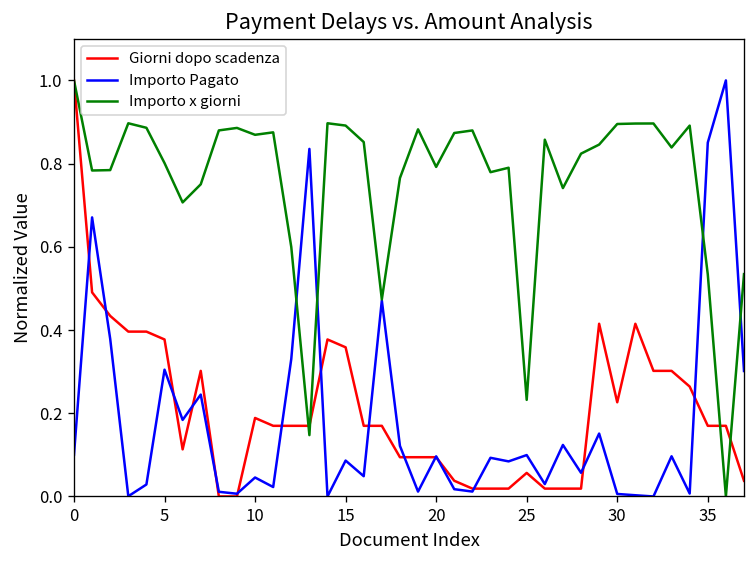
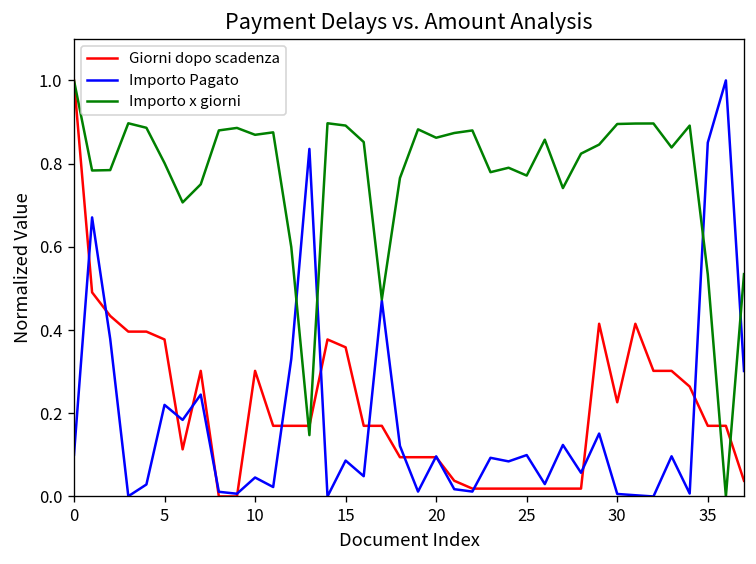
  {
    "Giorni dopo scadenza": {
      "5": 0.38,
-     "10": 0.19,
+     "10": 0.30,
      "15": 0.36,
-     "25": 0.06,
+     "25": 0.02,
      "30": 0.23,
      "35": 0.17
    },
    "Importo Pagato": {
      "0": 0.10,
-     "5": 0.30,
+     "5": 0.22,
      "10": 0.05,
      "15": 0.09,
      "25": 0.10,
      "30": 0.01,
      "35": 0.85
    },
    "Importo x giorni": {
      "5": 0.80,
      "10": 0.87,
      "15": 0.89,
-     "20": 0.79,
-     "25": 0.23,
+     "20": 0.86,
+     "25": 0.77,
      "30": 0.90,
      "35": 0.53
    }
  }
